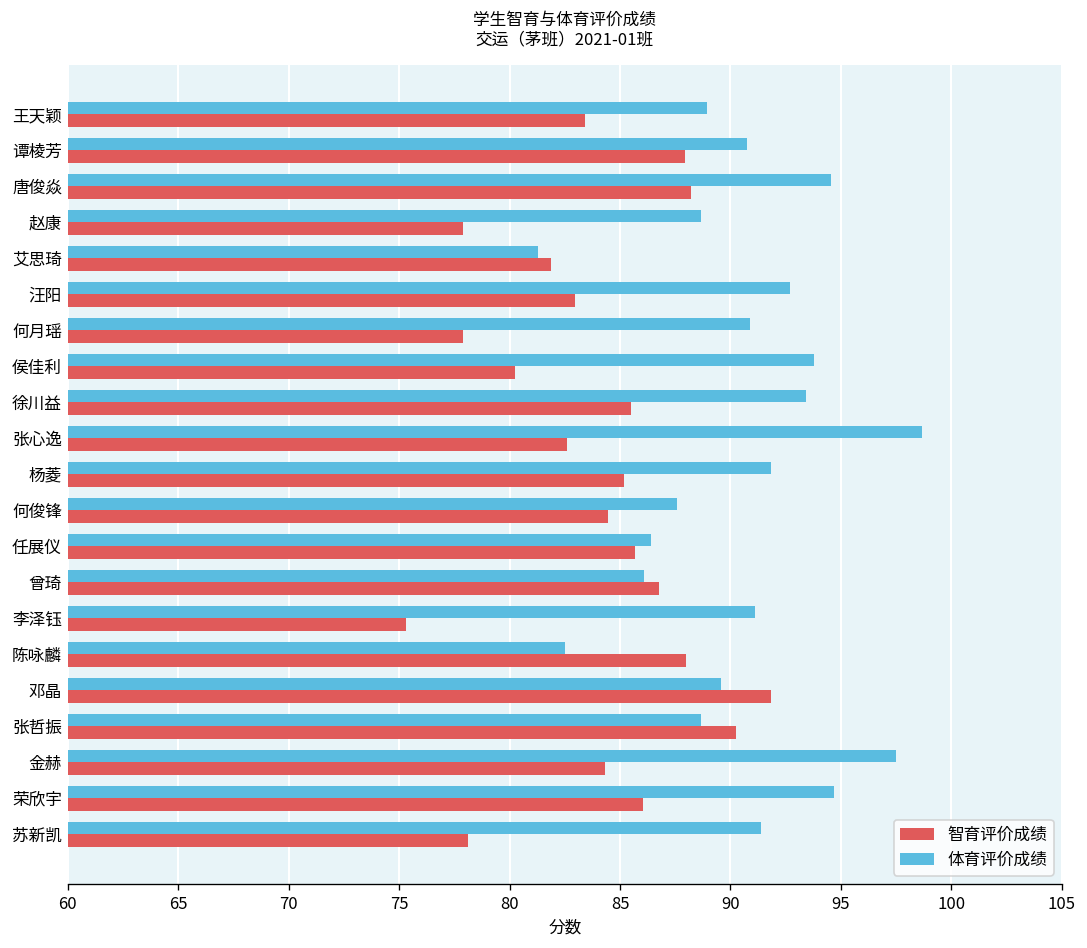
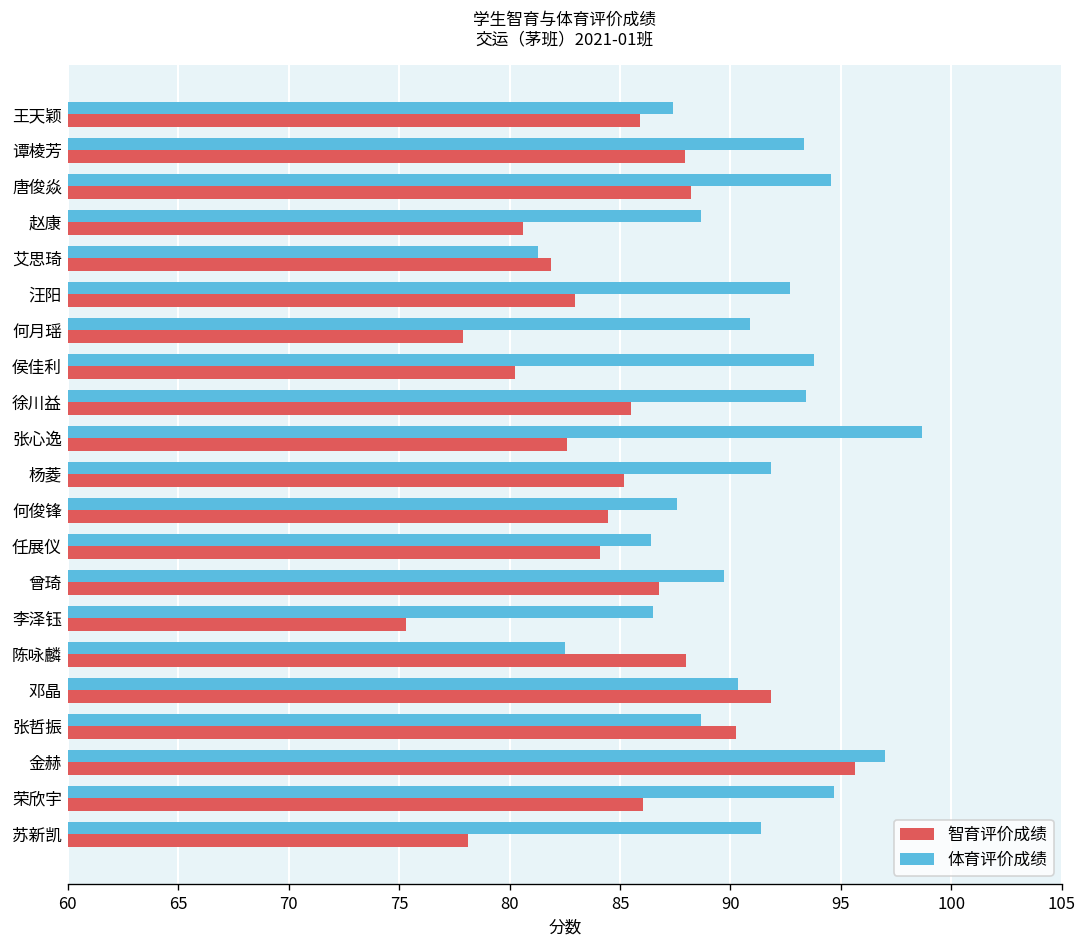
  {
    "智育评价成绩": {
-     "王天颖": 83.4,
+     "王天颖": 85.9,
      "谭棱芳": 88.0,
      "唐俊焱": 88.2,
-     "赵康": 77.9,
+     "赵康": 80.6,
      "艾思琦": 81.9,
      "汪阳": 83.0,
      "何月瑶": 77.9,
      "侯佳利": 80.3,
      "徐川益": 85.5,
      "张心逸": 82.6,
      "杨菱": 85.2,
      "何俊锋": 84.5,
-     "任展仪": 85.7,
+     "任展仪": 84.1,
      "曾琦": 86.8,
      "李泽钰": 75.3,
      "陈咏麟": 88.0,
      "邓晶": 91.8,
      "张哲振": 90.3,
-     "金赫": 84.3,
+     "金赫": 95.6,
      "荣欣宇": 86.0,
      "苏新凯": 78.1
    },
    "体育评价成绩": {
-     "王天颖": 89.0,
-     "谭棱芳": 90.8,
+     "王天颖": 87.4,
+     "谭棱芳": 93.3,
      "唐俊焱": 94.6,
      "赵康": 88.7,
      "艾思琦": 81.3,
      "汪阳": 92.7,
      "何月瑶": 90.9,
      "侯佳利": 93.8,
      "徐川益": 93.4,
      "张心逸": 98.7,
      "杨菱": 91.9,
      "何俊锋": 87.6,
      "任展仪": 86.4,
-     "曾琦": 86.1,
-     "李泽钰": 91.1,
+     "曾琦": 89.7,
+     "李泽钰": 86.5,
      "陈咏麟": 82.5,
-     "邓晶": 89.6,
+     "邓晶": 90.3,
      "张哲振": 88.7,
-     "金赫": 97.5,
+     "金赫": 97.0,
      "荣欣宇": 94.7,
      "苏新凯": 91.4
    }
  }
